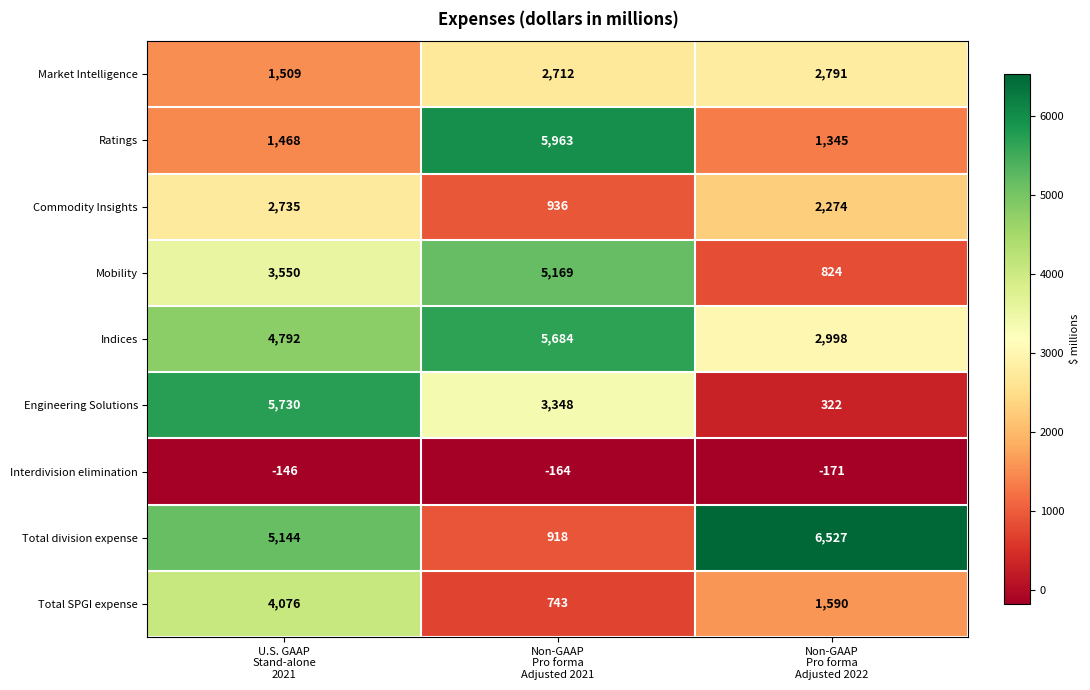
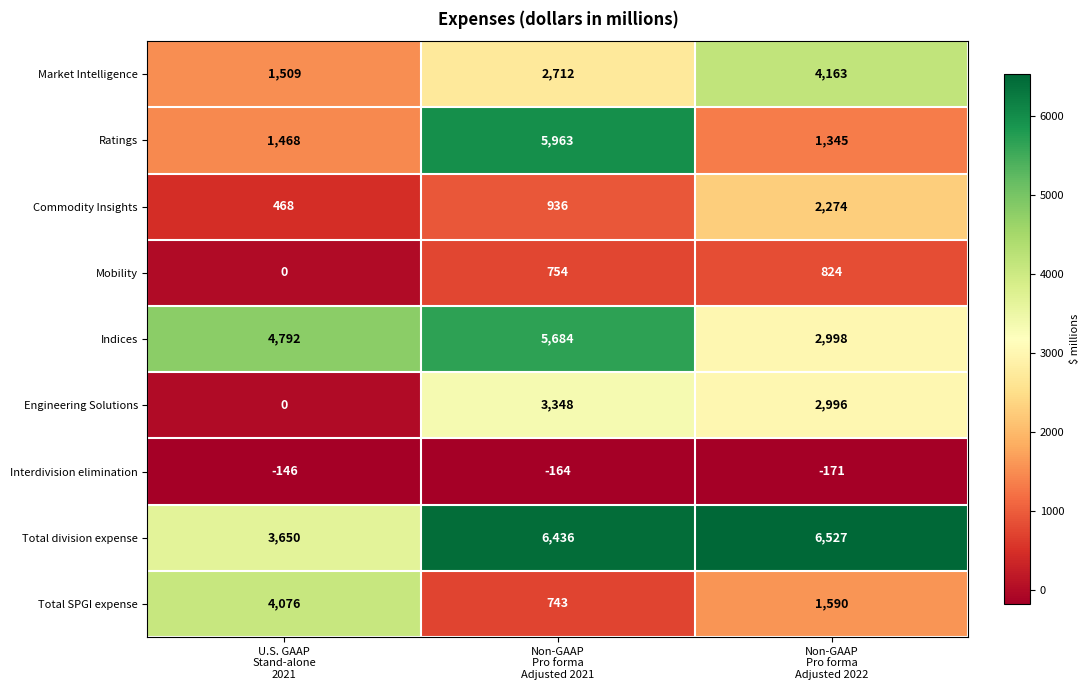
  {
    "Market Intelligence": {
      "U.S. GAAP Stand-alone 2021": "1,509",
      "Non-GAAP Pro forma Adjusted 2021": "2,712",
-     "Non-GAAP Pro forma Adjusted 2022": "2,791"
+     "Non-GAAP Pro forma Adjusted 2022": "4,163"
    },
    "Ratings": {
      "U.S. GAAP Stand-alone 2021": "1,468",
      "Non-GAAP Pro forma Adjusted 2021": "5,963",
      "Non-GAAP Pro forma Adjusted 2022": "1,345"
    },
    "Commodity Insights": {
-     "U.S. GAAP Stand-alone 2021": "2,735",
+     "U.S. GAAP Stand-alone 2021": "468",
      "Non-GAAP Pro forma Adjusted 2021": "936",
      "Non-GAAP Pro forma Adjusted 2022": "2,274"
    },
    "Mobility": {
-     "U.S. GAAP Stand-alone 2021": "3,550",
-     "Non-GAAP Pro forma Adjusted 2021": "5,169",
+     "U.S. GAAP Stand-alone 2021": "0",
+     "Non-GAAP Pro forma Adjusted 2021": "754",
      "Non-GAAP Pro forma Adjusted 2022": "824"
    },
    "Indices": {
      "U.S. GAAP Stand-alone 2021": "4,792",
      "Non-GAAP Pro forma Adjusted 2021": "5,684",
      "Non-GAAP Pro forma Adjusted 2022": "2,998"
    },
    "Engineering Solutions": {
-     "U.S. GAAP Stand-alone 2021": "5,730",
+     "U.S. GAAP Stand-alone 2021": "0",
      "Non-GAAP Pro forma Adjusted 2021": "3,348",
-     "Non-GAAP Pro forma Adjusted 2022": "322"
+     "Non-GAAP Pro forma Adjusted 2022": "2,996"
    },
    "Interdivision elimination": {
      "U.S. GAAP Stand-alone 2021": "-146",
      "Non-GAAP Pro forma Adjusted 2021": "-164",
      "Non-GAAP Pro forma Adjusted 2022": "-171"
    },
    "Total division expense": {
-     "U.S. GAAP Stand-alone 2021": "5,144",
-     "Non-GAAP Pro forma Adjusted 2021": "918",
+     "U.S. GAAP Stand-alone 2021": "3,650",
+     "Non-GAAP Pro forma Adjusted 2021": "6,436",
      "Non-GAAP Pro forma Adjusted 2022": "6,527"
    },
    "Total SPGI expense": {
      "U.S. GAAP Stand-alone 2021": "4,076",
      "Non-GAAP Pro forma Adjusted 2021": "743",
      "Non-GAAP Pro forma Adjusted 2022": "1,590"
    }
  }
